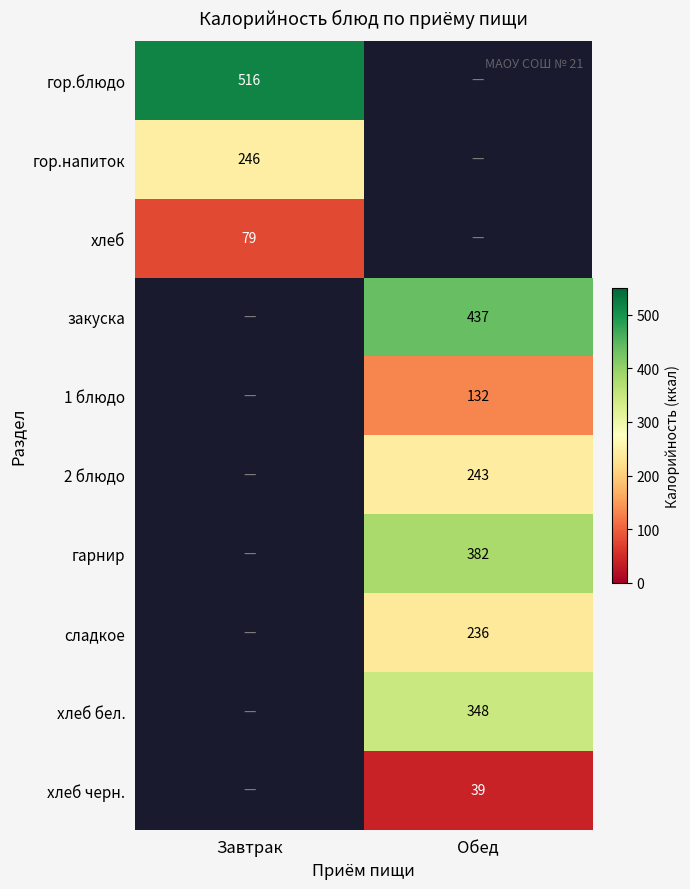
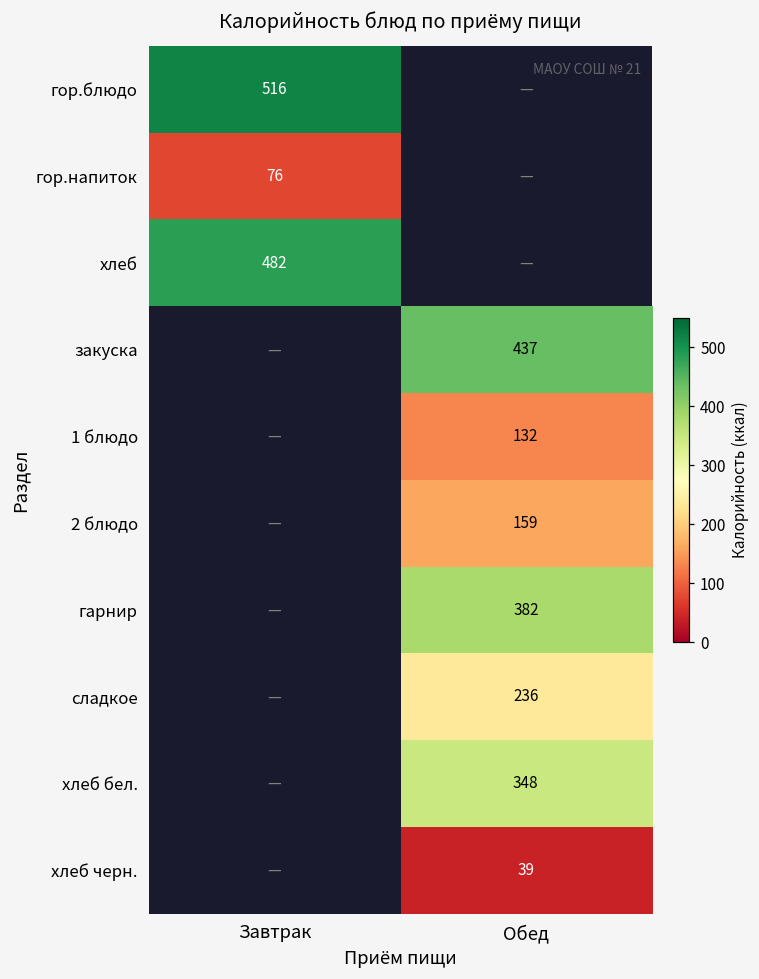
  {
    "гор.блюдо": {
      "Завтрак": 516
    },
    "гор.напиток": {
-     "Завтрак": 246
+     "Завтрак": 76
    },
    "хлеб": {
-     "Завтрак": 79
+     "Завтрак": 482
    },
    "закуска": {
      "Обед": 437
    },
    "1 блюдо": {
      "Обед": 132
    },
    "2 блюдо": {
-     "Обед": 243
+     "Обед": 159
    },
    "гарнир": {
      "Обед": 382
    },
    "сладкое": {
      "Обед": 236
    },
    "хлеб бел.": {
      "Обед": 348
    },
    "хлеб черн.": {
      "Обед": 39
    }
  }
